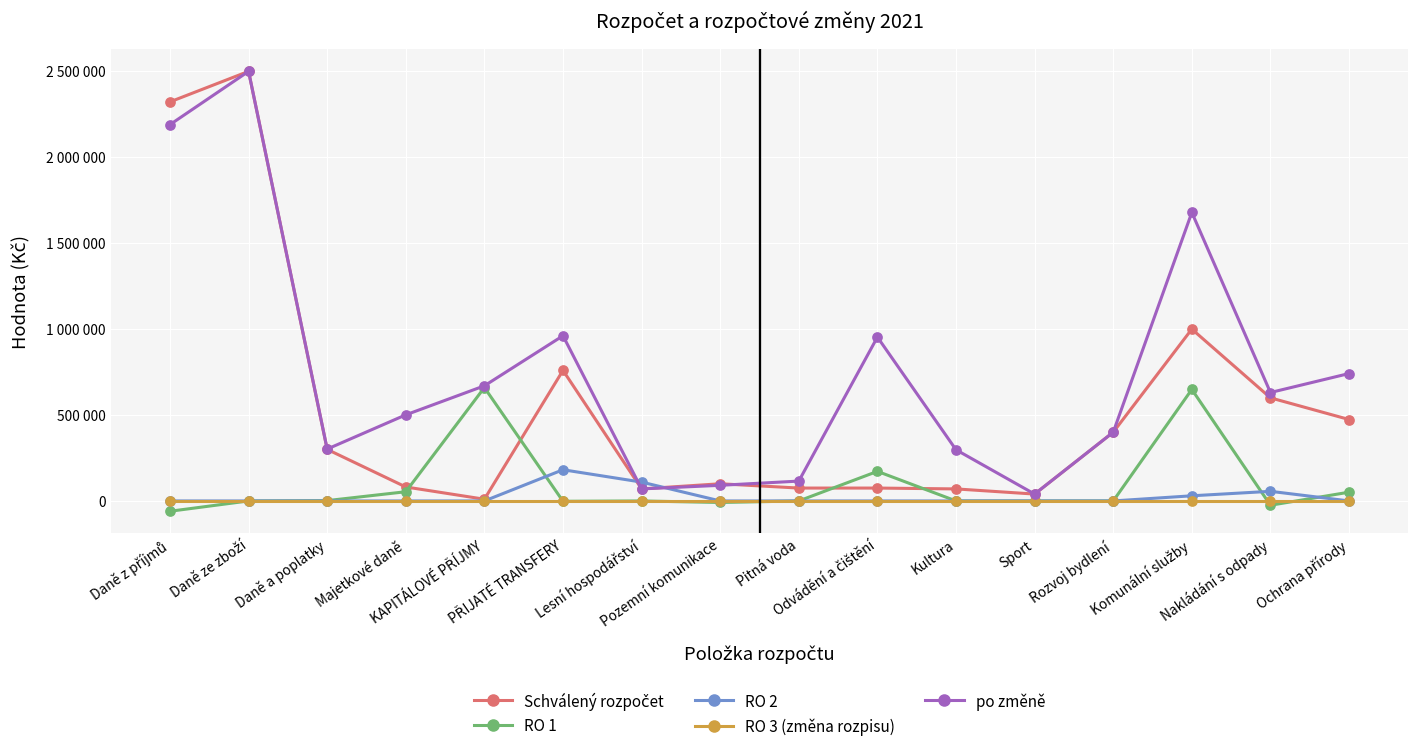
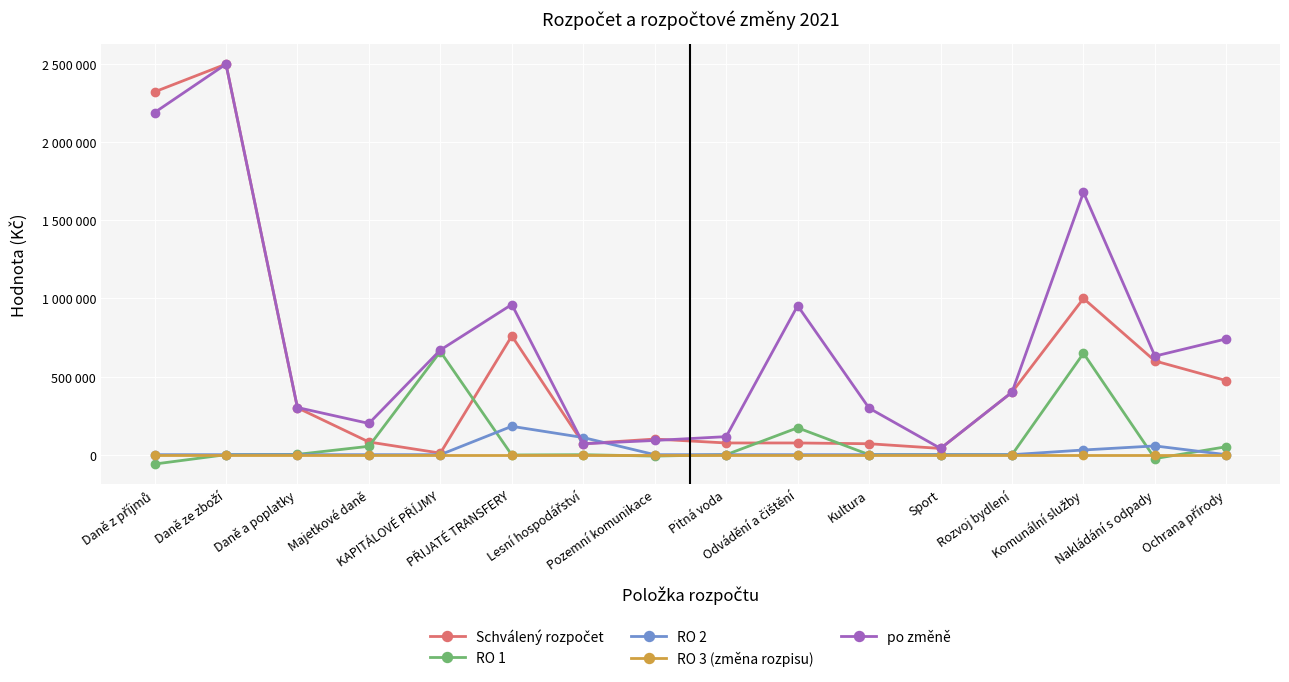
  {
    "Schválený rozpočet": {
      "Daně z příjmů": 2320000,
      "Majetkové daně": 80000,
      "PŘIJATÉ TRANSFERY": 760000,
      "Pitná voda": 80000,
      "Odvádění a čištění": 80000,
      "Kultura": 70000,
      "Komunální služby": 1000000,
      "Nakládání s odpady": 600000,
      "Ochrana přírody": 470000
    },
    "RO 1": {
      "Daně z příjmů": -60000,
      "Majetkové daně": 50000,
      "Odvádění a čištění": 170000,
      "Komunální služby": 650000,
      "Nakládání s odpady": -30000,
      "Ochrana přírody": 50000
    },
    "RO 2": {
      "PŘIJATÉ TRANSFERY": 180000,
      "Lesní hospodářství": 110000,
      "Komunální služby": 30000,
      "Nakládání s odpady": 60000
    },
    "RO 3 (změna rozpisu)": {
      "Komunální služby": 0,
      "Nakládání s odpady": 0
    },
    "po změně": {
      "Daně z příjmů": 2190000,
-     "Majetkové daně": 500000,
+     "Majetkové daně": 200000,
      "PŘIJATÉ TRANSFERY": 960000,
      "Pitná voda": 120000,
      "Odvádění a čištění": 950000,
      "Kultura": 300000,
      "Komunální služby": 1680000,
      "Nakládání s odpady": 630000,
      "Ochrana přírody": 740000
    }
  }
